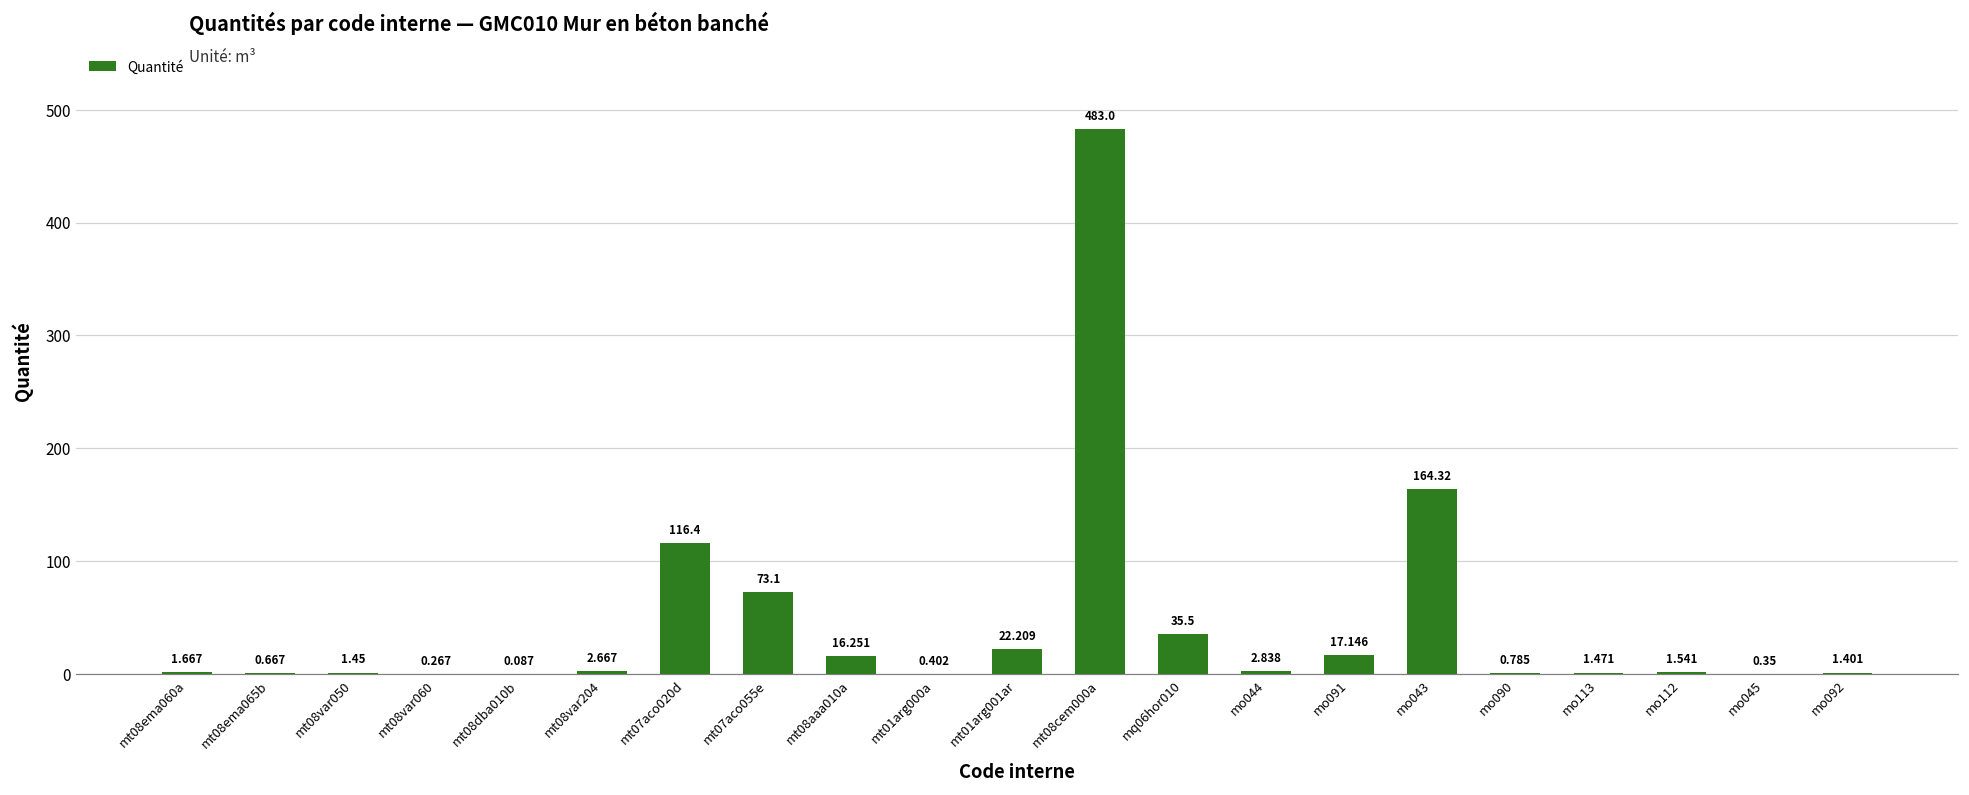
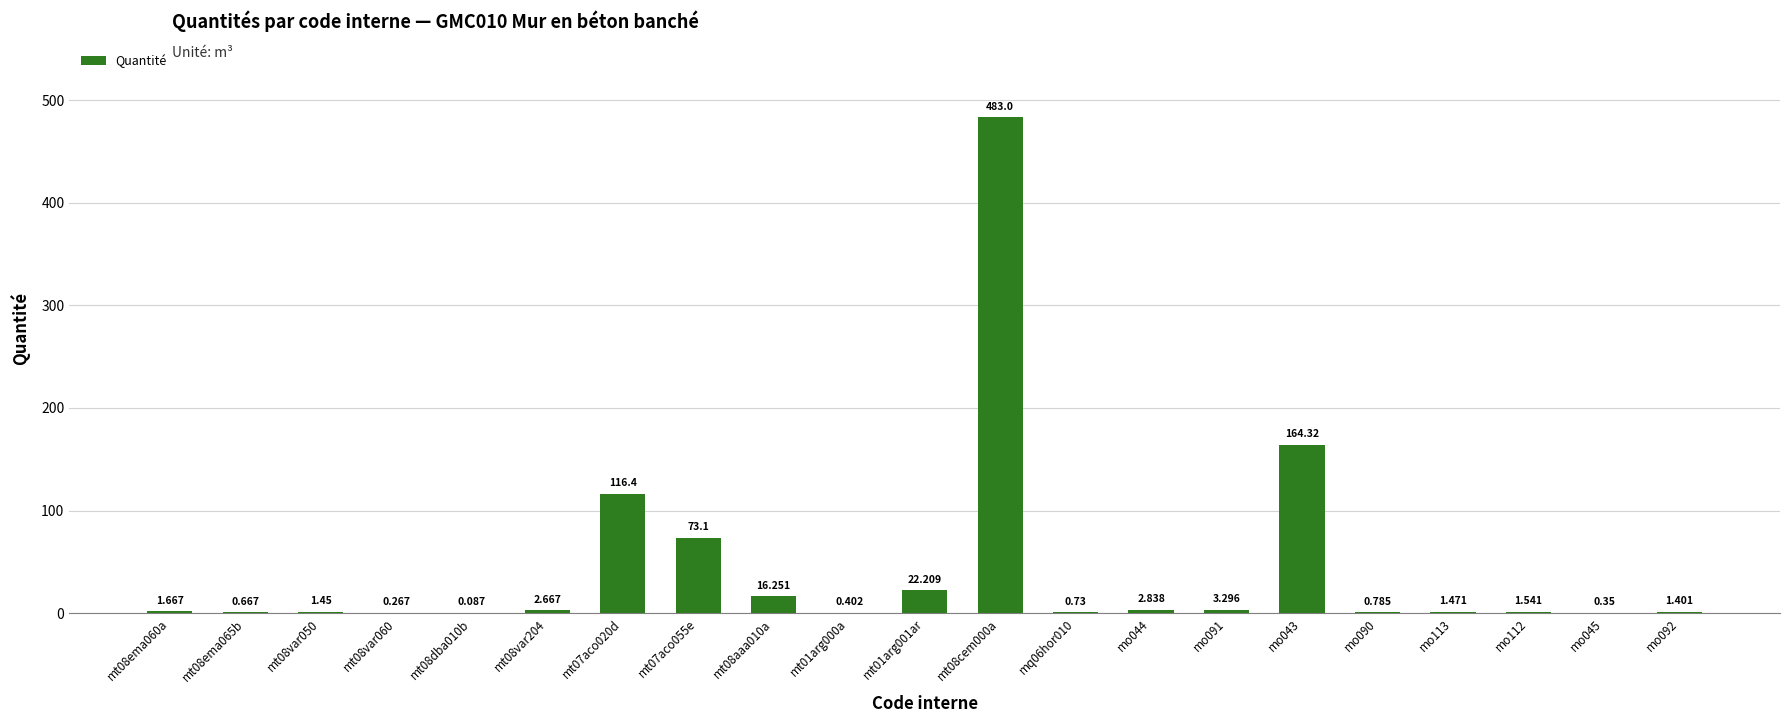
  {
    "mt08ema060a": 1.667,
    "mt08ema065b": 0.667,
    "mt08var050": 1.45,
    "mt08var060": 0.267,
    "mt08dba010b": 0.087,
    "mt08var204": 2.667,
    "mt07aco020d": 116.4,
    "mt07aco055e": 73.1,
    "mt08aaa010a": 16.251,
    "mt01arg000a": 0.402,
    "mt01arg001ar": 22.209,
    "mt08cem000a": 483.0,
-   "mq06hor010": 35.5,
+   "mq06hor010": 0.73,
    "mo044": 2.838,
-   "mo091": 17.146,
+   "mo091": 3.296,
    "mo043": 164.32,
    "mo090": 0.785,
    "mo113": 1.471,
    "mo112": 1.541,
    "mo045": 0.35,
    "mo092": 1.401
  }
